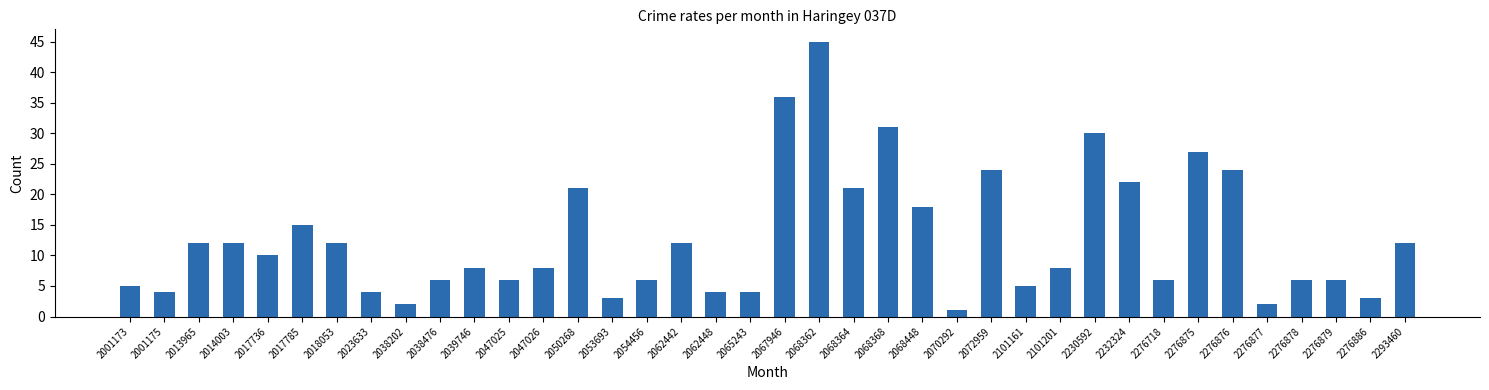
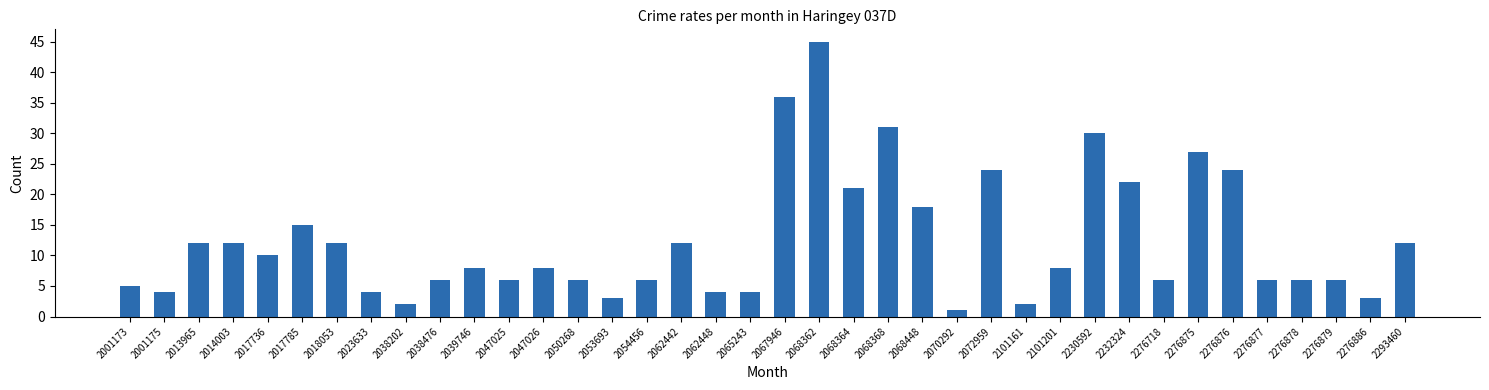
  {
    "2001173": 5,
    "2001175": 4,
    "2013965": 12,
    "2014003": 12,
    "2017736": 10,
    "2017785": 15,
    "2018053": 12,
    "2023633": 4,
    "2038202": 2,
    "2038476": 6,
    "2039746": 8,
    "2047025": 6,
    "2047026": 8,
-   "2050268": 21,
+   "2050268": 6,
    "2053693": 3,
    "2054456": 6,
    "2062442": 12,
    "2062448": 4,
    "2065243": 4,
    "2067946": 36,
    "2068362": 45,
    "2068364": 21,
    "2068368": 31,
    "2068448": 18,
    "2070292": 1,
    "2072959": 24,
-   "2101161": 5,
+   "2101161": 2,
    "2101201": 8,
    "2230592": 30,
    "2232324": 22,
    "2276718": 6,
    "2276875": 27,
    "2276876": 24,
-   "2276877": 2,
+   "2276877": 6,
    "2276878": 6,
    "2276879": 6,
    "2276886": 3,
    "2293460": 12
  }
